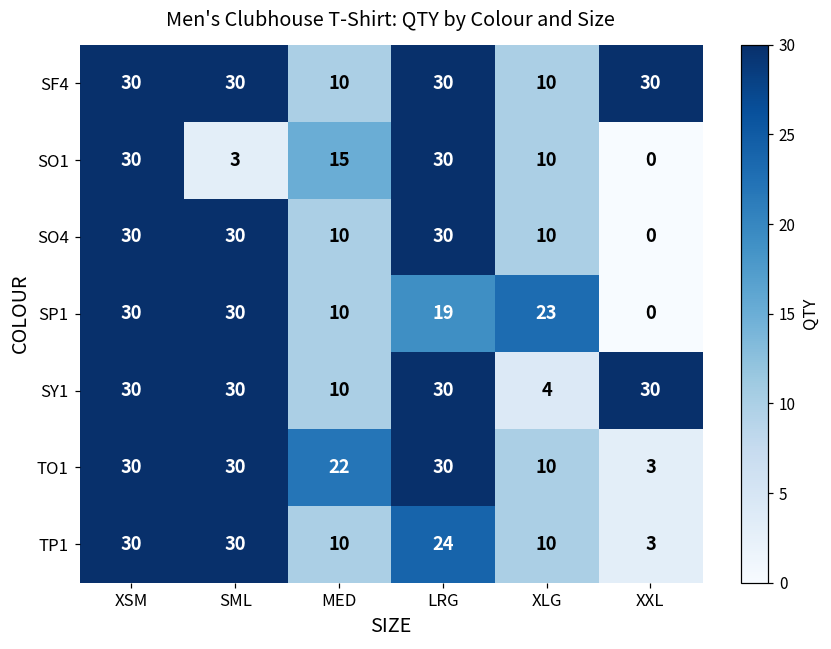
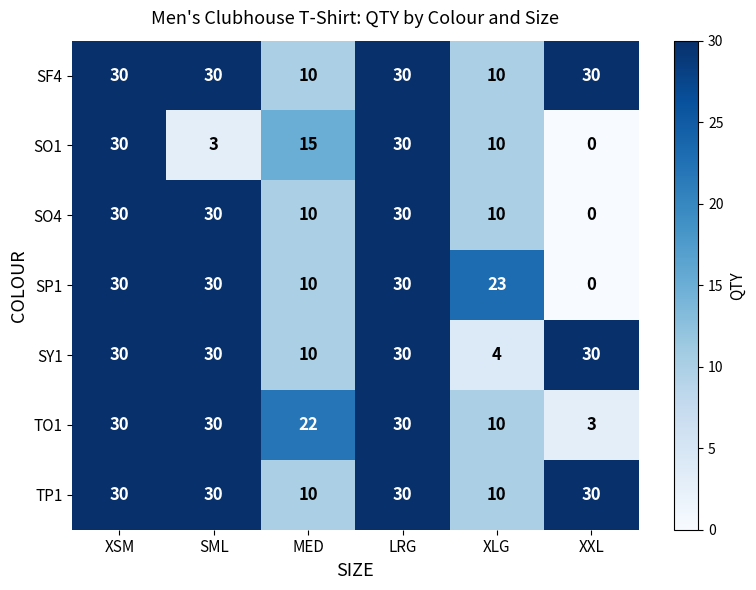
  {
    "SF4": {
      "XSM": 30,
      "SML": 30,
      "MED": 10,
      "LRG": 30,
      "XLG": 10,
      "XXL": 30
    },
    "SO1": {
      "XSM": 30,
      "SML": 3,
      "MED": 15,
      "LRG": 30,
      "XLG": 10,
      "XXL": 0
    },
    "SO4": {
      "XSM": 30,
      "SML": 30,
      "MED": 10,
      "LRG": 30,
      "XLG": 10,
      "XXL": 0
    },
    "SP1": {
      "XSM": 30,
      "SML": 30,
      "MED": 10,
-     "LRG": 19,
+     "LRG": 30,
      "XLG": 23,
      "XXL": 0
    },
    "SY1": {
      "XSM": 30,
      "SML": 30,
      "MED": 10,
      "LRG": 30,
      "XLG": 4,
      "XXL": 30
    },
    "TO1": {
      "XSM": 30,
      "SML": 30,
      "MED": 22,
      "LRG": 30,
      "XLG": 10,
      "XXL": 3
    },
    "TP1": {
      "XSM": 30,
      "SML": 30,
      "MED": 10,
-     "LRG": 24,
+     "LRG": 30,
      "XLG": 10,
-     "XXL": 3
+     "XXL": 30
    }
  }
